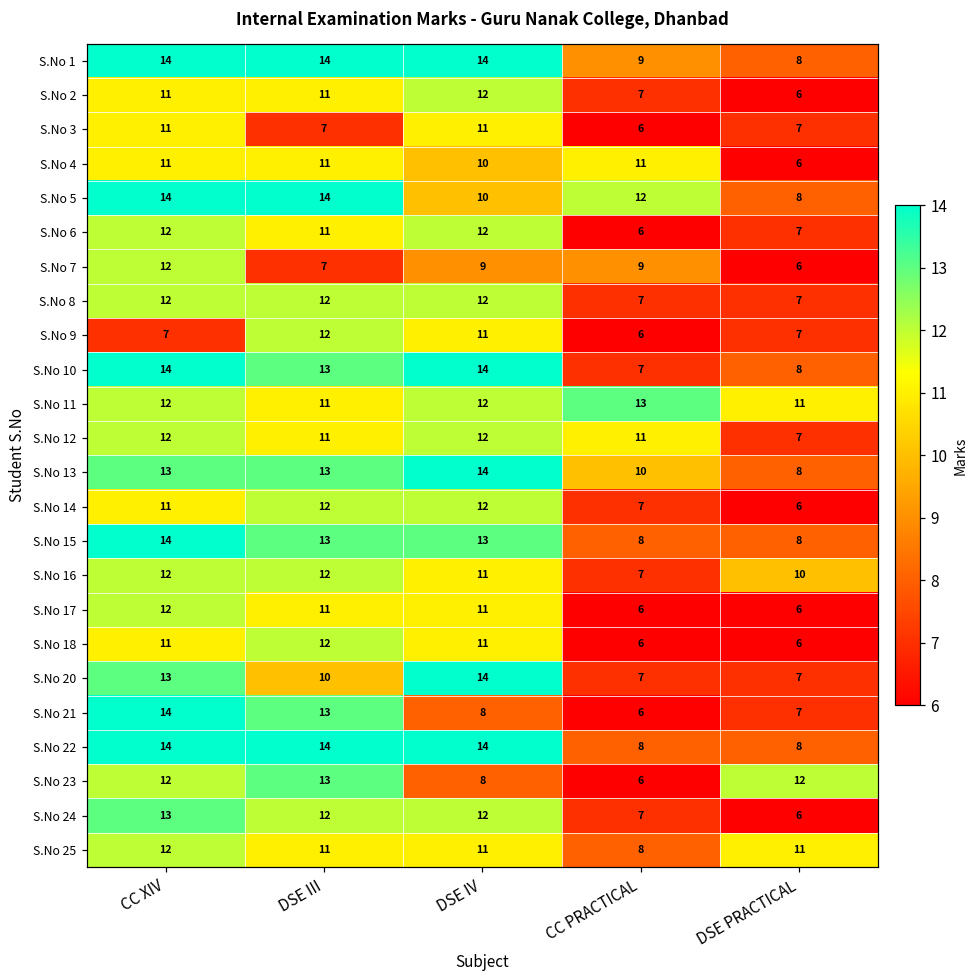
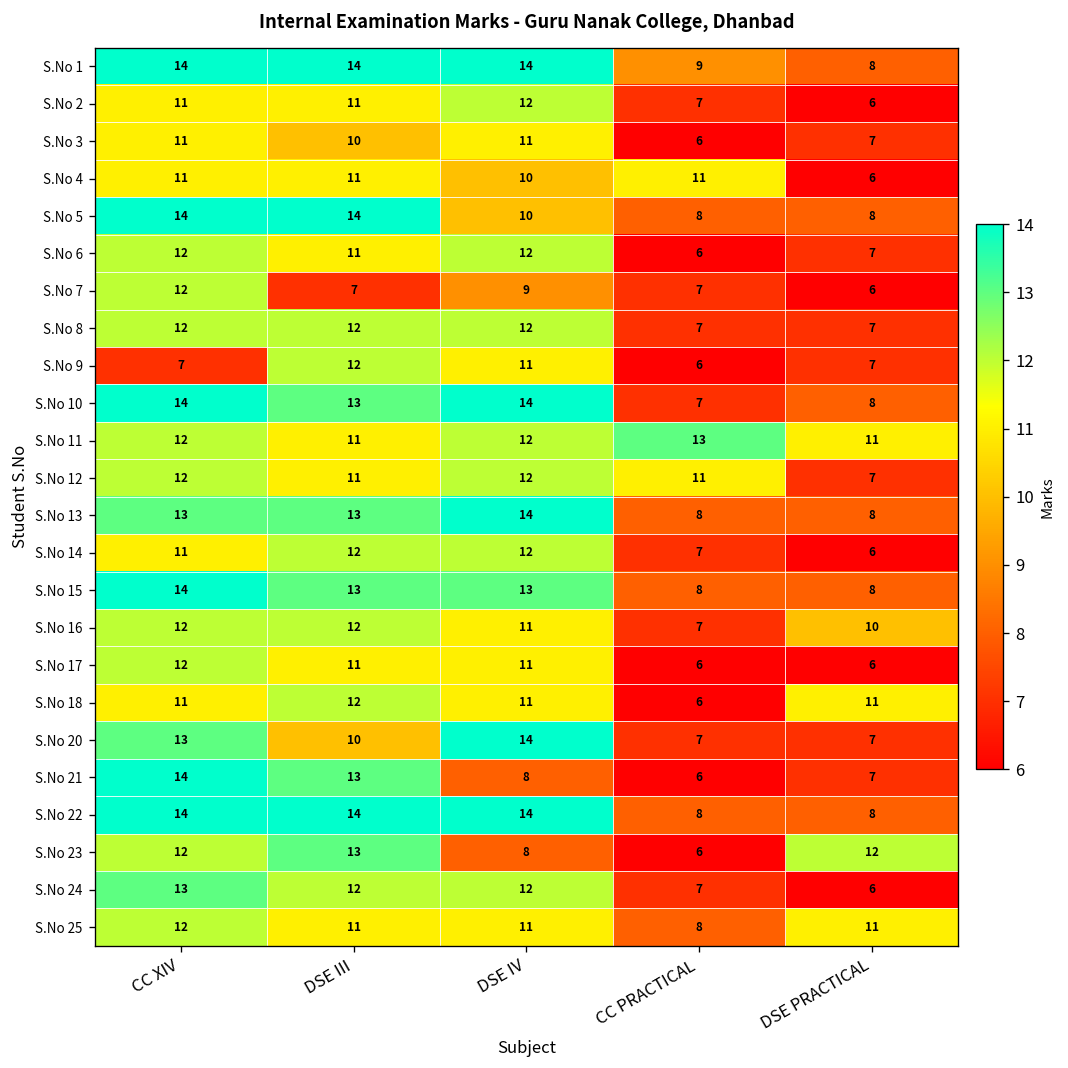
  {
    "S.No 1": {
      "CC XIV": 14,
      "DSE III": 14,
      "DSE IV": 14,
      "CC PRACTICAL": 9,
      "DSE PRACTICAL": 8
    },
    "S.No 2": {
      "CC XIV": 11,
      "DSE III": 11,
      "DSE IV": 12,
      "CC PRACTICAL": 7,
      "DSE PRACTICAL": 6
    },
    "S.No 3": {
      "CC XIV": 11,
-     "DSE III": 7,
+     "DSE III": 10,
      "DSE IV": 11,
      "CC PRACTICAL": 6,
      "DSE PRACTICAL": 7
    },
    "S.No 4": {
      "CC XIV": 11,
      "DSE III": 11,
      "DSE IV": 10,
      "CC PRACTICAL": 11,
      "DSE PRACTICAL": 6
    },
    "S.No 5": {
      "CC XIV": 14,
      "DSE III": 14,
      "DSE IV": 10,
-     "CC PRACTICAL": 12,
+     "CC PRACTICAL": 8,
      "DSE PRACTICAL": 8
    },
    "S.No 6": {
      "CC XIV": 12,
      "DSE III": 11,
      "DSE IV": 12,
      "CC PRACTICAL": 6,
      "DSE PRACTICAL": 7
    },
    "S.No 7": {
      "CC XIV": 12,
      "DSE III": 7,
      "DSE IV": 9,
-     "CC PRACTICAL": 9,
+     "CC PRACTICAL": 7,
      "DSE PRACTICAL": 6
    },
    "S.No 8": {
      "CC XIV": 12,
      "DSE III": 12,
      "DSE IV": 12,
      "CC PRACTICAL": 7,
      "DSE PRACTICAL": 7
    },
    "S.No 9": {
      "CC XIV": 7,
      "DSE III": 12,
      "DSE IV": 11,
      "CC PRACTICAL": 6,
      "DSE PRACTICAL": 7
    },
    "S.No 10": {
      "CC XIV": 14,
      "DSE III": 13,
      "DSE IV": 14,
      "CC PRACTICAL": 7,
      "DSE PRACTICAL": 8
    },
    "S.No 11": {
      "CC XIV": 12,
      "DSE III": 11,
      "DSE IV": 12,
      "CC PRACTICAL": 13,
      "DSE PRACTICAL": 11
    },
    "S.No 12": {
      "CC XIV": 12,
      "DSE III": 11,
      "DSE IV": 12,
      "CC PRACTICAL": 11,
      "DSE PRACTICAL": 7
    },
    "S.No 13": {
      "CC XIV": 13,
      "DSE III": 13,
      "DSE IV": 14,
-     "CC PRACTICAL": 10,
+     "CC PRACTICAL": 8,
      "DSE PRACTICAL": 8
    },
    "S.No 14": {
      "CC XIV": 11,
      "DSE III": 12,
      "DSE IV": 12,
      "CC PRACTICAL": 7,
      "DSE PRACTICAL": 6
    },
    "S.No 15": {
      "CC XIV": 14,
      "DSE III": 13,
      "DSE IV": 13,
      "CC PRACTICAL": 8,
      "DSE PRACTICAL": 8
    },
    "S.No 16": {
      "CC XIV": 12,
      "DSE III": 12,
      "DSE IV": 11,
      "CC PRACTICAL": 7,
      "DSE PRACTICAL": 10
    },
    "S.No 17": {
      "CC XIV": 12,
      "DSE III": 11,
      "DSE IV": 11,
      "CC PRACTICAL": 6,
      "DSE PRACTICAL": 6
    },
    "S.No 18": {
      "CC XIV": 11,
      "DSE III": 12,
      "DSE IV": 11,
      "CC PRACTICAL": 6,
-     "DSE PRACTICAL": 6
+     "DSE PRACTICAL": 11
    },
    "S.No 20": {
      "CC XIV": 13,
      "DSE III": 10,
      "DSE IV": 14,
      "CC PRACTICAL": 7,
      "DSE PRACTICAL": 7
    },
    "S.No 21": {
      "CC XIV": 14,
      "DSE III": 13,
      "DSE IV": 8,
      "CC PRACTICAL": 6,
      "DSE PRACTICAL": 7
    },
    "S.No 22": {
      "CC XIV": 14,
      "DSE III": 14,
      "DSE IV": 14,
      "CC PRACTICAL": 8,
      "DSE PRACTICAL": 8
    },
    "S.No 23": {
      "CC XIV": 12,
      "DSE III": 13,
      "DSE IV": 8,
      "CC PRACTICAL": 6,
      "DSE PRACTICAL": 12
    },
    "S.No 24": {
      "CC XIV": 13,
      "DSE III": 12,
      "DSE IV": 12,
      "CC PRACTICAL": 7,
      "DSE PRACTICAL": 6
    },
    "S.No 25": {
      "CC XIV": 12,
      "DSE III": 11,
      "DSE IV": 11,
      "CC PRACTICAL": 8,
      "DSE PRACTICAL": 11
    }
  }
